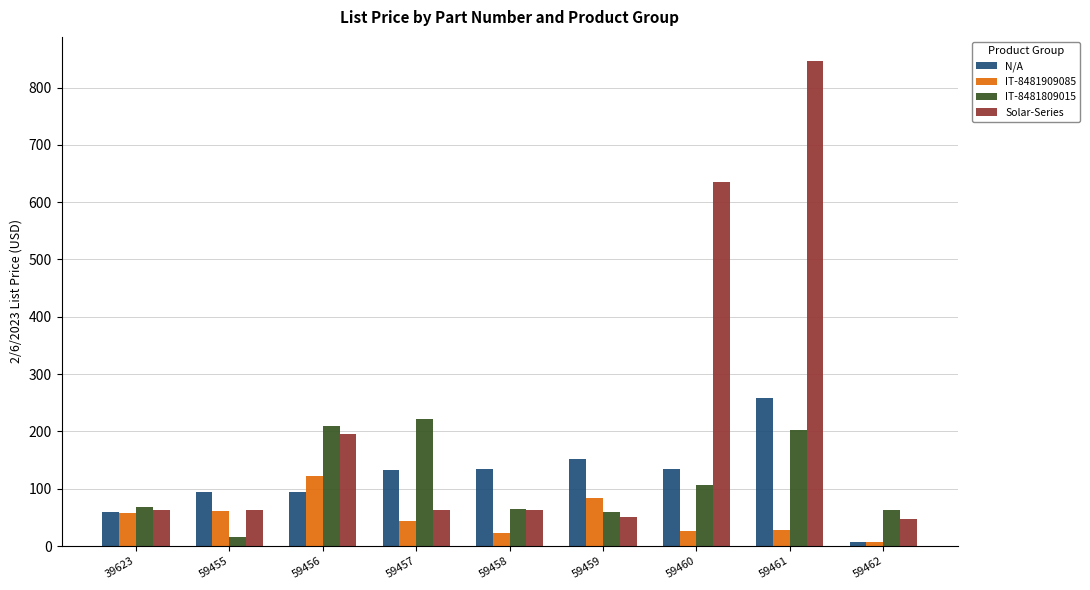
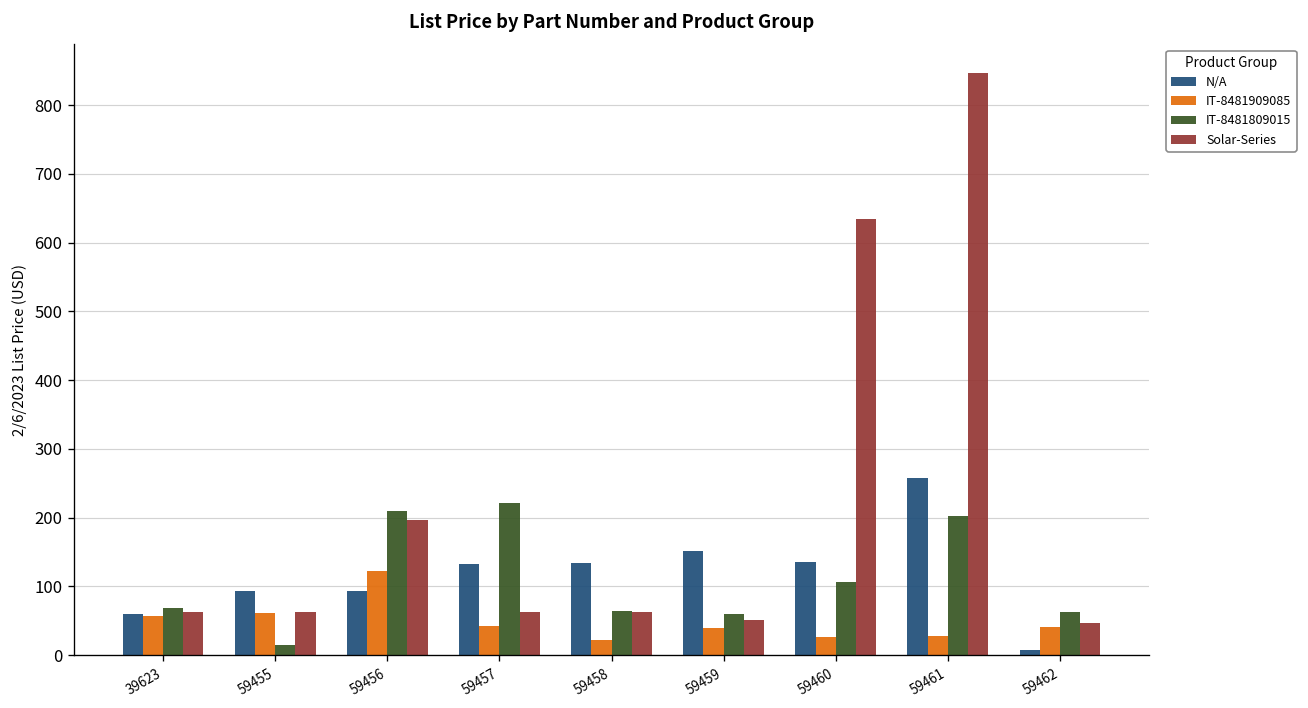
  {
    "N/A": {
      "39623": 60,
      "59455": 90,
      "59456": 90,
      "59457": 130,
      "59458": 130,
      "59459": 150,
      "59460": 140,
      "59461": 260,
      "59462": 10
    },
    "IT-8481909085": {
      "39623": 60,
      "59455": 60,
      "59456": 120,
      "59457": 40,
      "59458": 20,
-     "59459": 80,
+     "59459": 40,
      "59460": 30,
      "59461": 30,
-     "59462": 10
+     "59462": 40
    },
    "IT-8481809015": {
      "39623": 70,
      "59455": 20,
      "59456": 210,
      "59457": 220,
      "59458": 60,
      "59459": 60,
      "59460": 110,
      "59461": 200,
      "59462": 60
    },
    "Solar-Series": {
      "39623": 60,
      "59455": 60,
      "59456": 200,
      "59457": 60,
      "59458": 60,
      "59459": 50,
      "59460": 630,
      "59461": 850,
      "59462": 50
    }
  }
